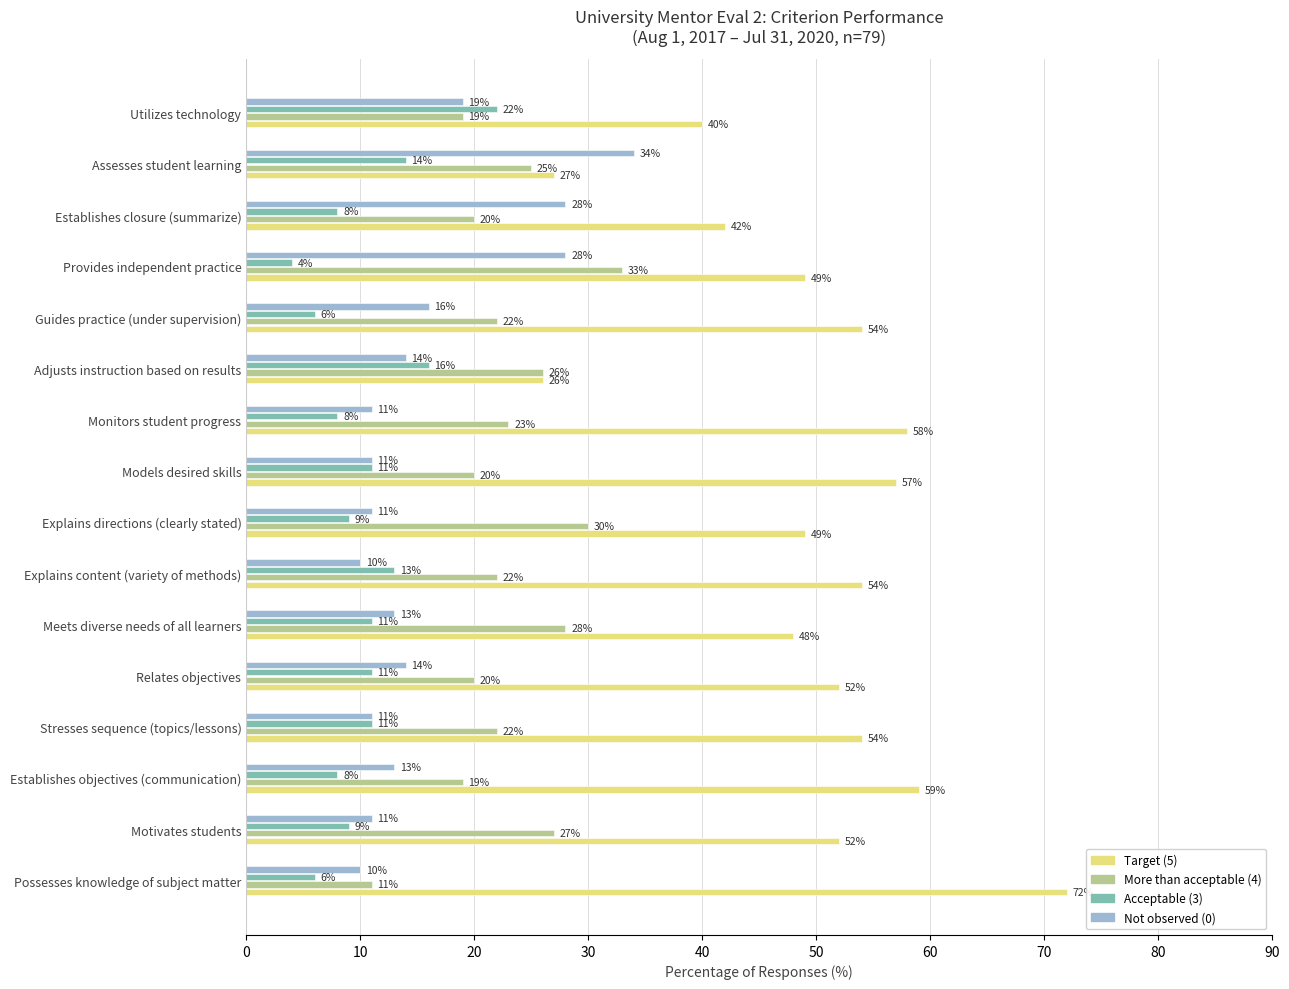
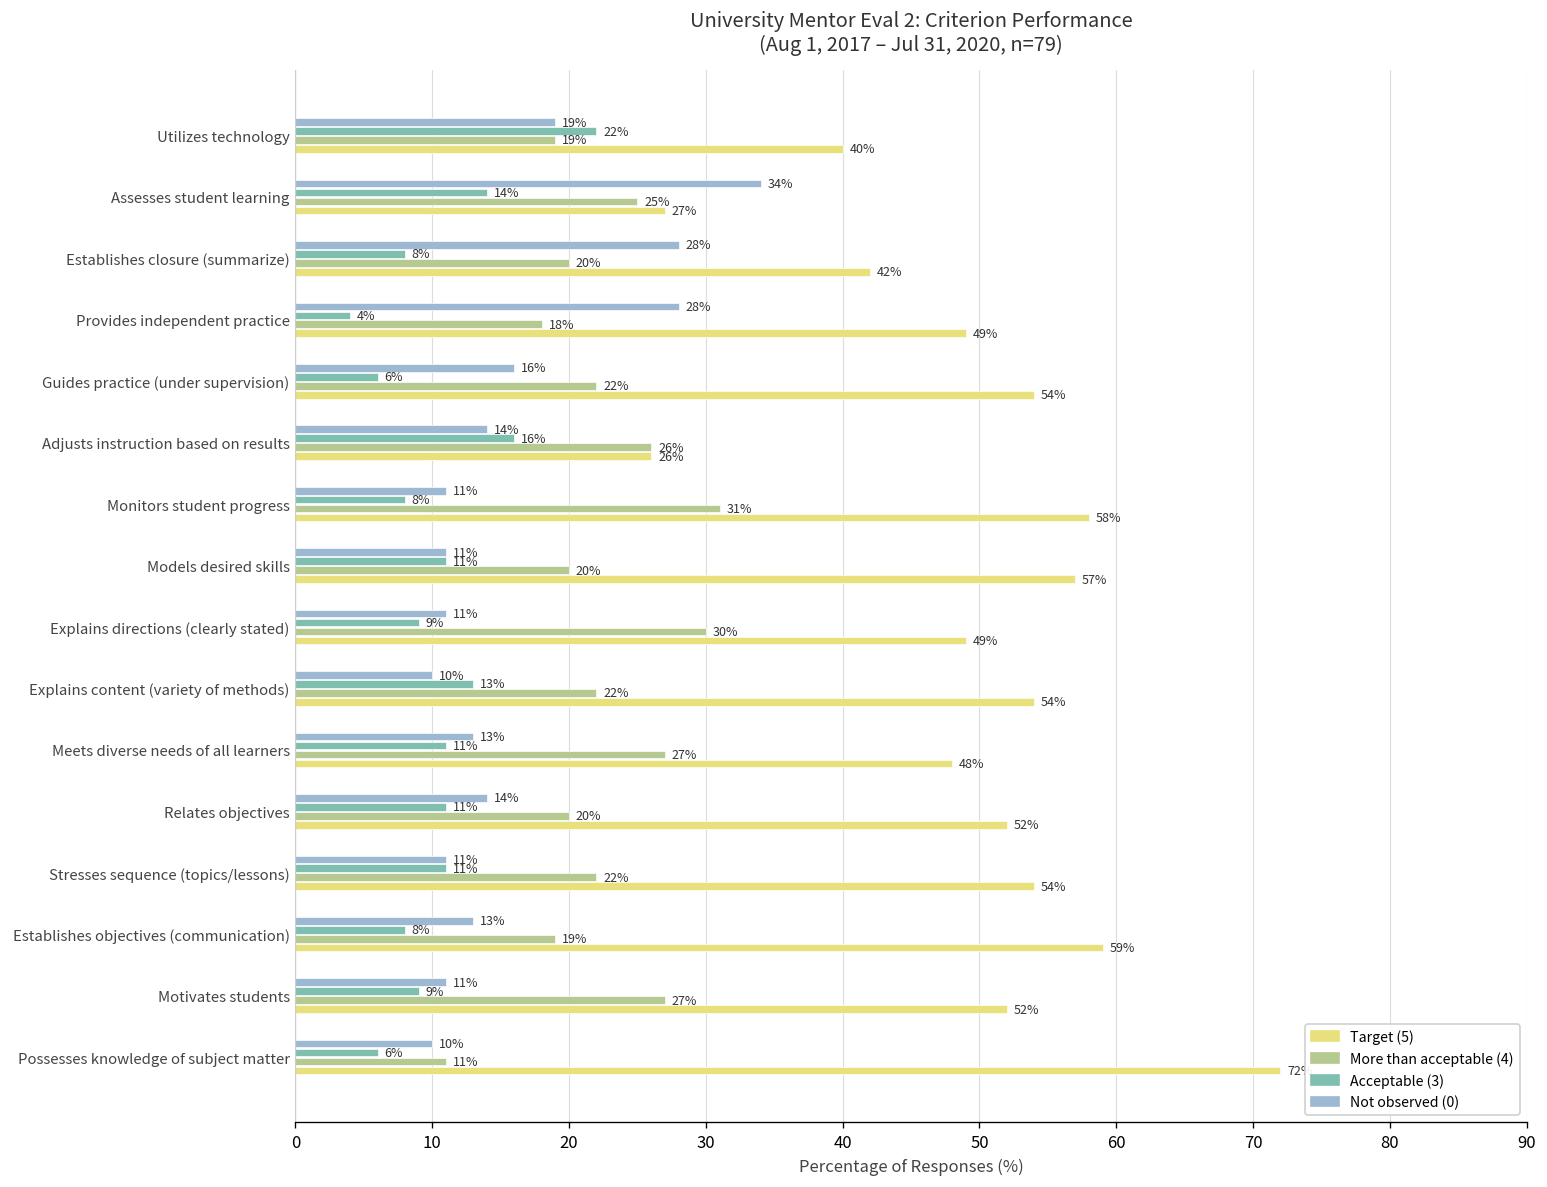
  {
    "Target (5)": {
      "Utilizes technology": "40%",
      "Assesses student learning": "27%",
      "Establishes closure (summarize)": "42%",
      "Provides independent practice": "49%",
      "Guides practice (under supervision)": "54%",
      "Monitors student progress": "58%",
      "Models desired skills": "57%",
      "Explains directions (clearly stated)": "49%",
      "Explains content (variety of methods)": "54%",
      "Meets diverse needs of all learners": "48%",
      "Relates objectives": "52%",
      "Stresses sequence (topics/lessons)": "54%",
      "Establishes objectives (communication)": "59%",
      "Motivates students": "52%"
    },
    "More than acceptable (4)": {
      "Utilizes technology": "19%",
      "Assesses student learning": "25%",
      "Establishes closure (summarize)": "20%",
-     "Provides independent practice": "33%",
+     "Provides independent practice": "18%",
      "Guides practice (under supervision)": "22%",
-     "Monitors student progress": "23%",
+     "Monitors student progress": "31%",
      "Models desired skills": "20%",
      "Explains directions (clearly stated)": "30%",
      "Explains content (variety of methods)": "22%",
-     "Meets diverse needs of all learners": "28%",
+     "Meets diverse needs of all learners": "27%",
      "Relates objectives": "20%",
      "Stresses sequence (topics/lessons)": "22%",
      "Establishes objectives (communication)": "19%",
      "Motivates students": "27%",
      "Possesses knowledge of subject matter": "11%"
    }
  }
